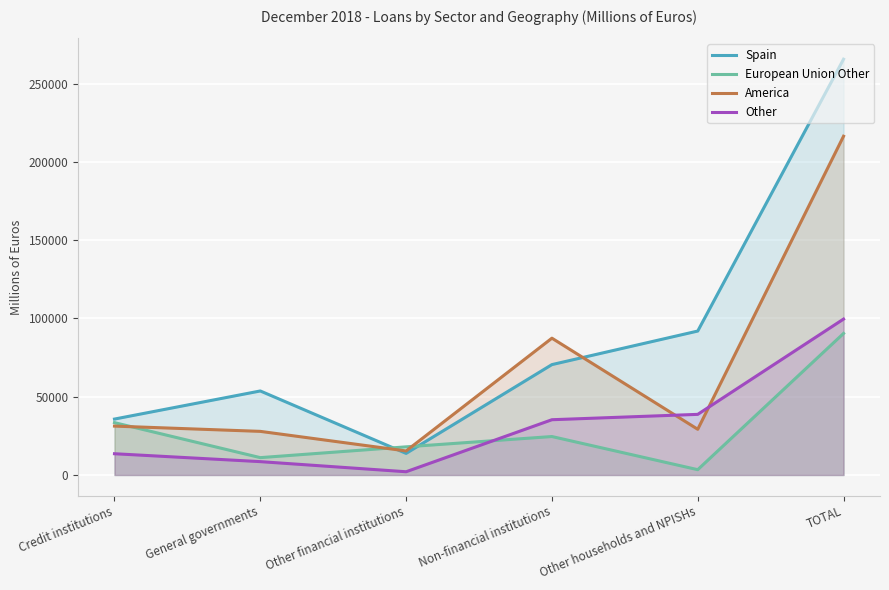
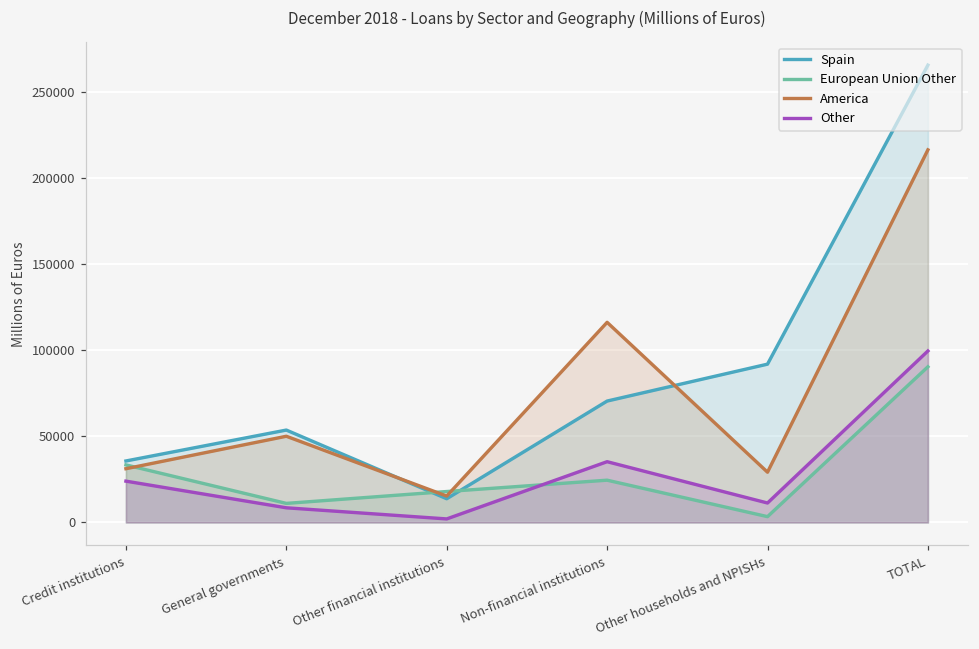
  {
    "America": {
      "Credit institutions": 31000,
-     "General governments": 28000,
-     "Non-financial institutions": 87000,
+     "General governments": 50000,
+     "Non-financial institutions": 116000,
      "Other households and NPISHs": 29000,
      "TOTAL": 216000
    },
    "Other": {
-     "Credit institutions": 14000,
+     "Credit institutions": 24000,
      "General governments": 9000,
      "Other financial institutions": 2000,
      "Non-financial institutions": 35000,
-     "Other households and NPISHs": 39000,
+     "Other households and NPISHs": 11000,
      "TOTAL": 100000
    }
  }
